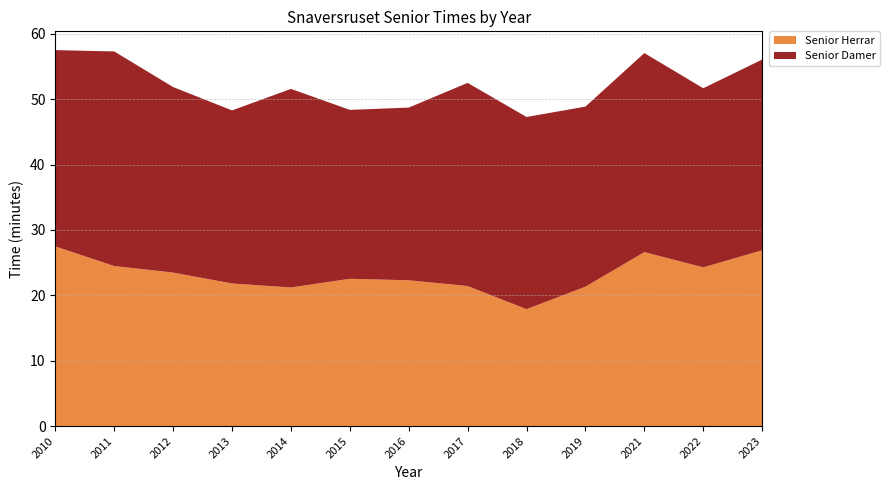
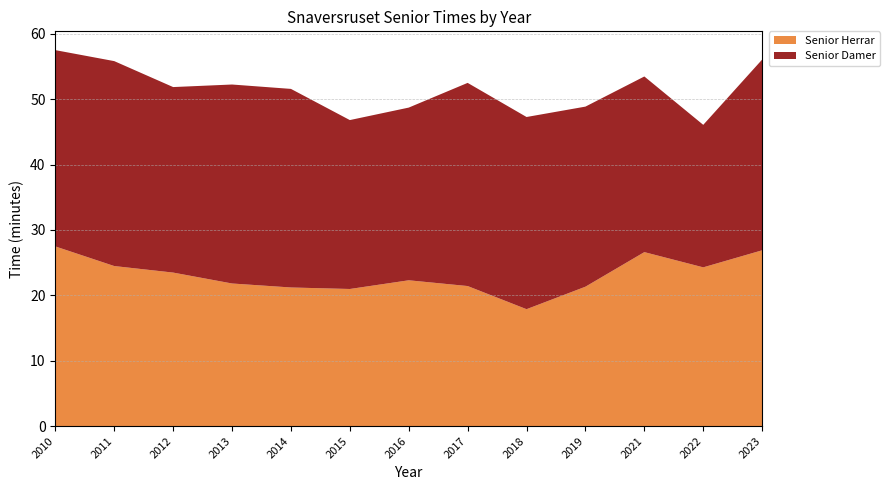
  {
    "Senior Herrar": {
      "2010": 27,
      "2011": 24,
      "2012": 23,
      "2013": 22,
      "2014": 21,
-     "2015": 23,
+     "2015": 21,
      "2016": 22,
      "2017": 21,
      "2018": 18,
      "2019": 21,
      "2021": 27,
      "2022": 24,
      "2023": 27
    },
    "Senior Damer": {
      "2010": 30,
-     "2011": 33,
+     "2011": 31,
      "2012": 28,
-     "2013": 26,
+     "2013": 30,
      "2014": 30,
      "2015": 26,
      "2016": 26,
      "2017": 31,
      "2018": 29,
      "2019": 28,
-     "2021": 30,
-     "2022": 27,
+     "2021": 27,
+     "2022": 22,
      "2023": 29
    }
  }
